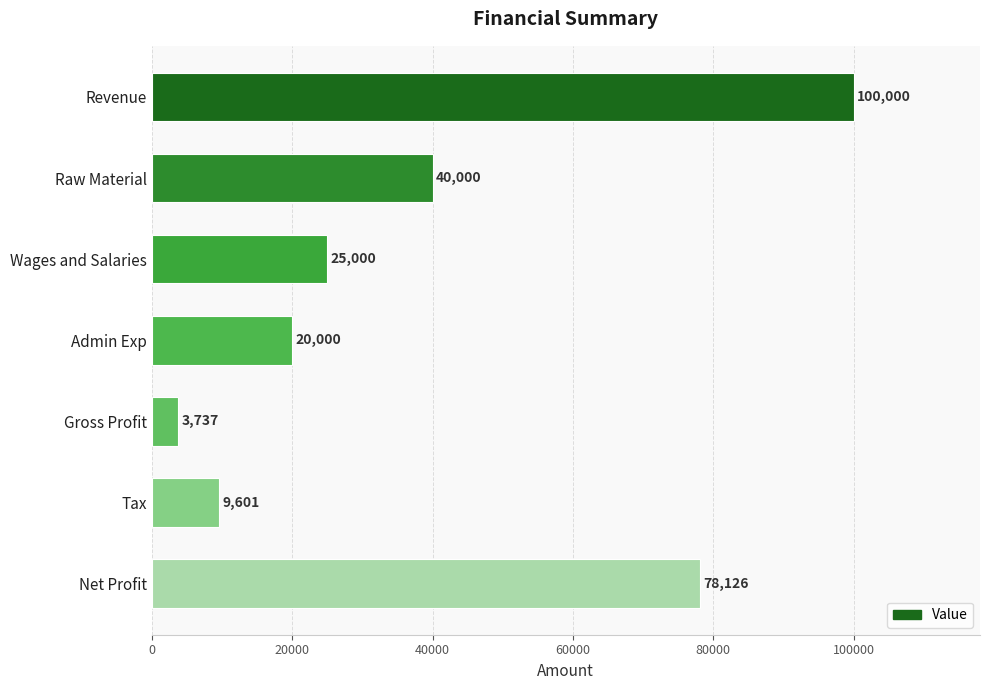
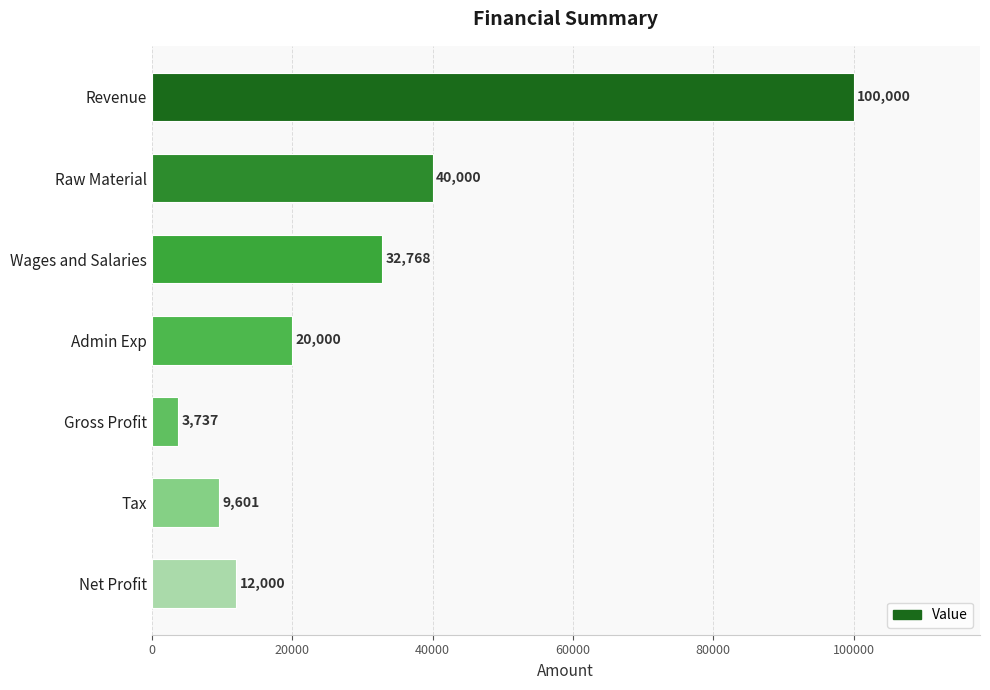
  {
    "Revenue": "100,000",
    "Raw Material": "40,000",
-   "Wages and Salaries": "25,000",
+   "Wages and Salaries": "32,768",
    "Admin Exp": "20,000",
    "Gross Profit": "3,737",
    "Tax": "9,601",
-   "Net Profit": "78,126"
+   "Net Profit": "12,000"
  }
